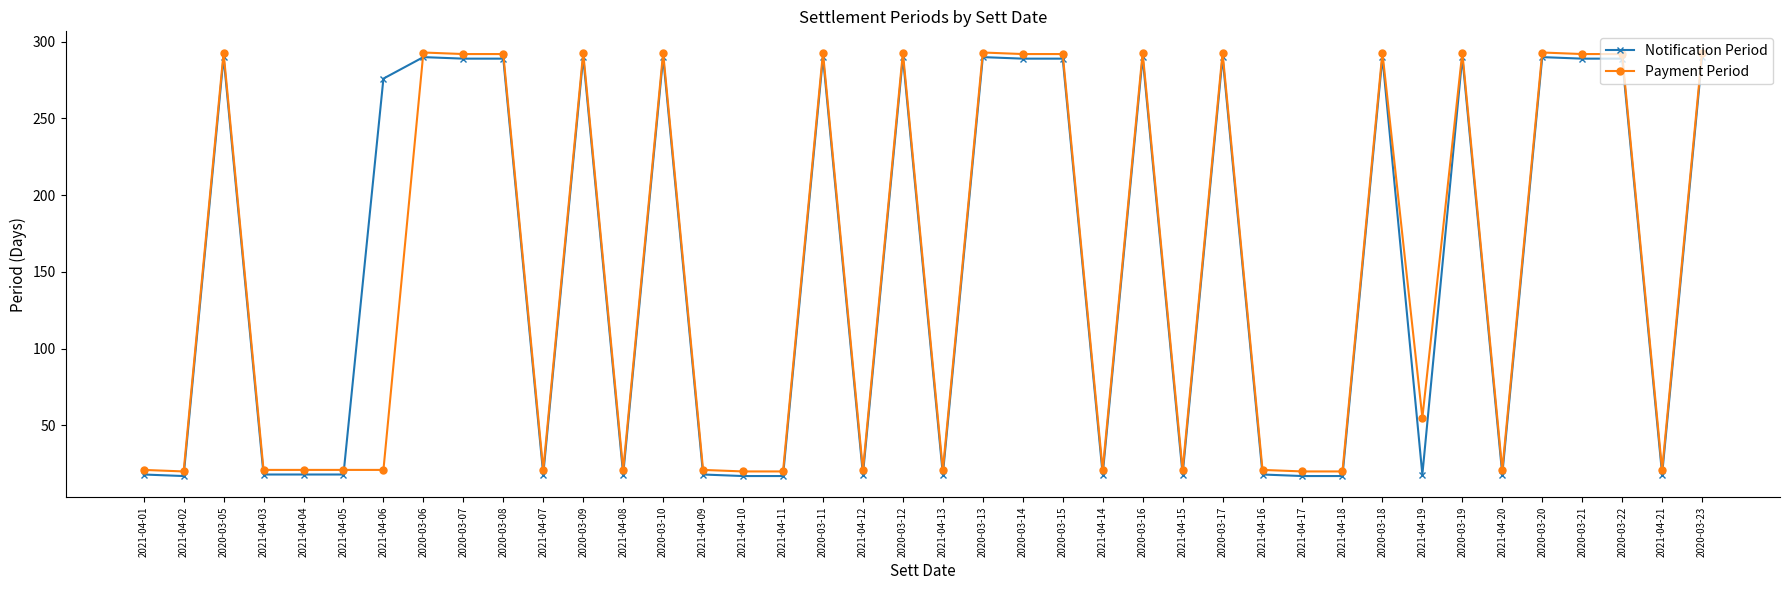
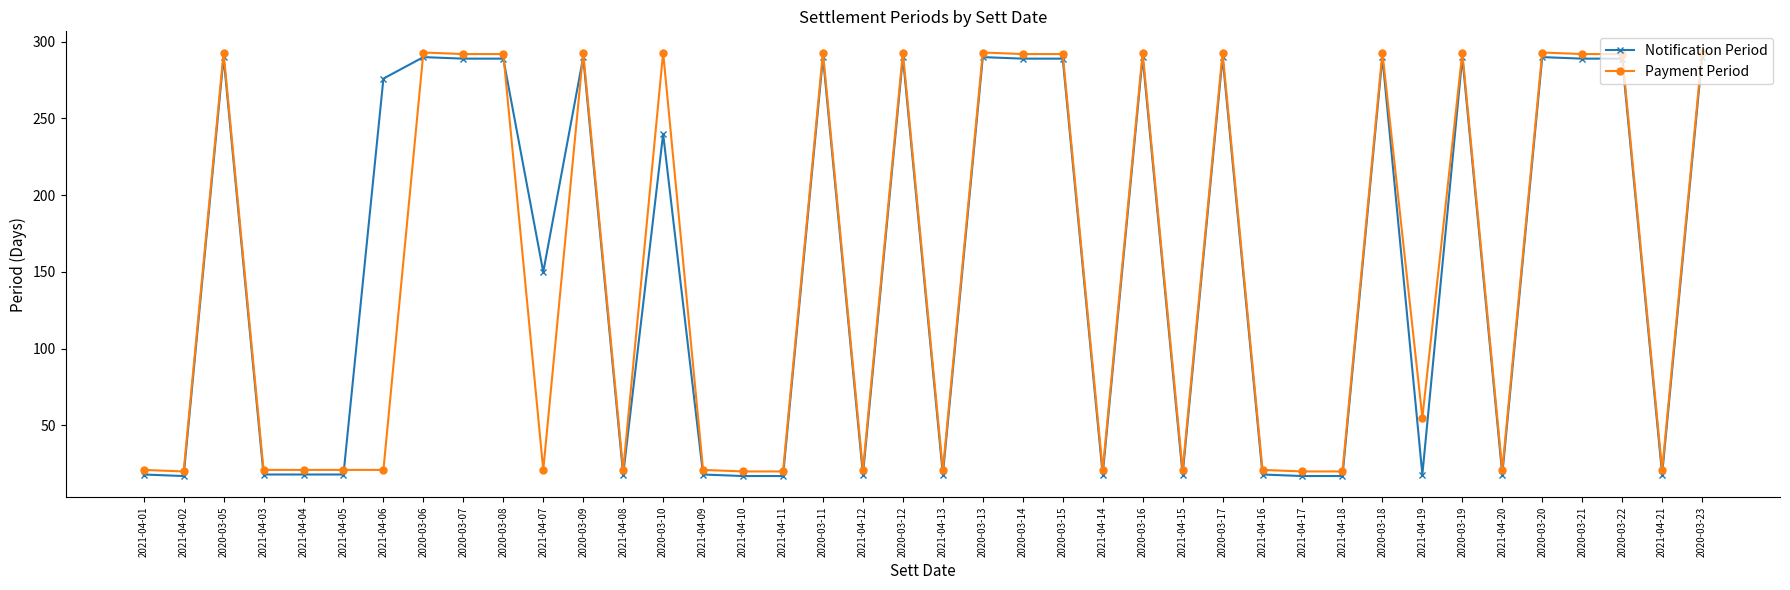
  {
    "Notification Period": {
      "2021-04-01": 18,
      "2021-04-02": 17,
      "2020-03-05": 290,
      "2021-04-03": 18,
      "2021-04-04": 18,
      "2021-04-05": 18,
      "2021-04-06": 276,
      "2020-03-06": 290,
      "2020-03-07": 289,
      "2020-03-08": 289,
-     "2021-04-07": 18,
+     "2021-04-07": 150,
      "2020-03-09": 290,
      "2021-04-08": 18,
-     "2020-03-10": 290,
+     "2020-03-10": 240,
      "2021-04-09": 18,
      "2021-04-10": 17,
      "2021-04-11": 17,
      "2020-03-11": 290,
      "2021-04-12": 18,
      "2020-03-12": 290,
      "2021-04-13": 18,
      "2020-03-13": 290,
      "2020-03-14": 289,
      "2020-03-15": 289,
      "2021-04-14": 18,
      "2020-03-16": 290,
      "2021-04-15": 18,
      "2020-03-17": 290,
      "2021-04-16": 18,
      "2021-04-17": 17,
      "2021-04-18": 17,
      "2020-03-18": 290,
      "2021-04-19": 18,
      "2020-03-19": 290,
      "2021-04-20": 18,
      "2020-03-20": 290,
      "2020-03-21": 289,
      "2021-04-21": 18
    },
    "Payment Period": {
      "2021-04-01": 21,
      "2021-04-02": 20,
      "2020-03-05": 293,
      "2021-04-03": 21,
      "2021-04-04": 21,
      "2021-04-05": 21,
      "2021-04-06": 21,
      "2020-03-06": 293,
      "2020-03-07": 292,
      "2020-03-08": 292,
      "2021-04-07": 21,
      "2020-03-09": 293,
      "2021-04-08": 21,
      "2020-03-10": 293,
      "2021-04-09": 21,
      "2021-04-10": 20,
      "2021-04-11": 20,
      "2020-03-11": 293,
      "2021-04-12": 21,
      "2020-03-12": 293,
      "2021-04-13": 21,
      "2020-03-13": 293,
      "2020-03-14": 292,
      "2020-03-15": 292,
      "2021-04-14": 21,
      "2020-03-16": 293,
      "2021-04-15": 21,
      "2020-03-17": 293,
      "2021-04-16": 21,
      "2021-04-17": 20,
      "2021-04-18": 20,
      "2020-03-18": 293,
      "2021-04-19": 55,
      "2020-03-19": 293,
      "2021-04-20": 21,
      "2020-03-20": 293,
      "2020-03-21": 292,
      "2021-04-21": 21
    }
  }
